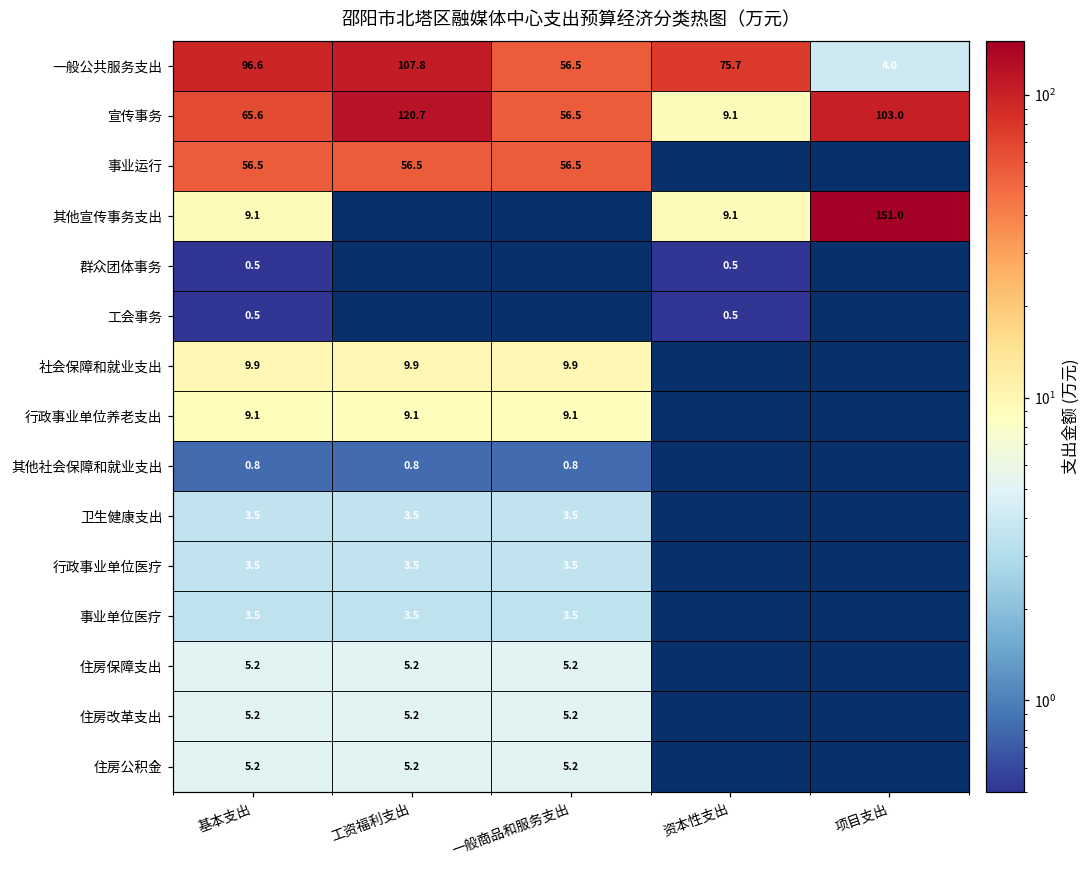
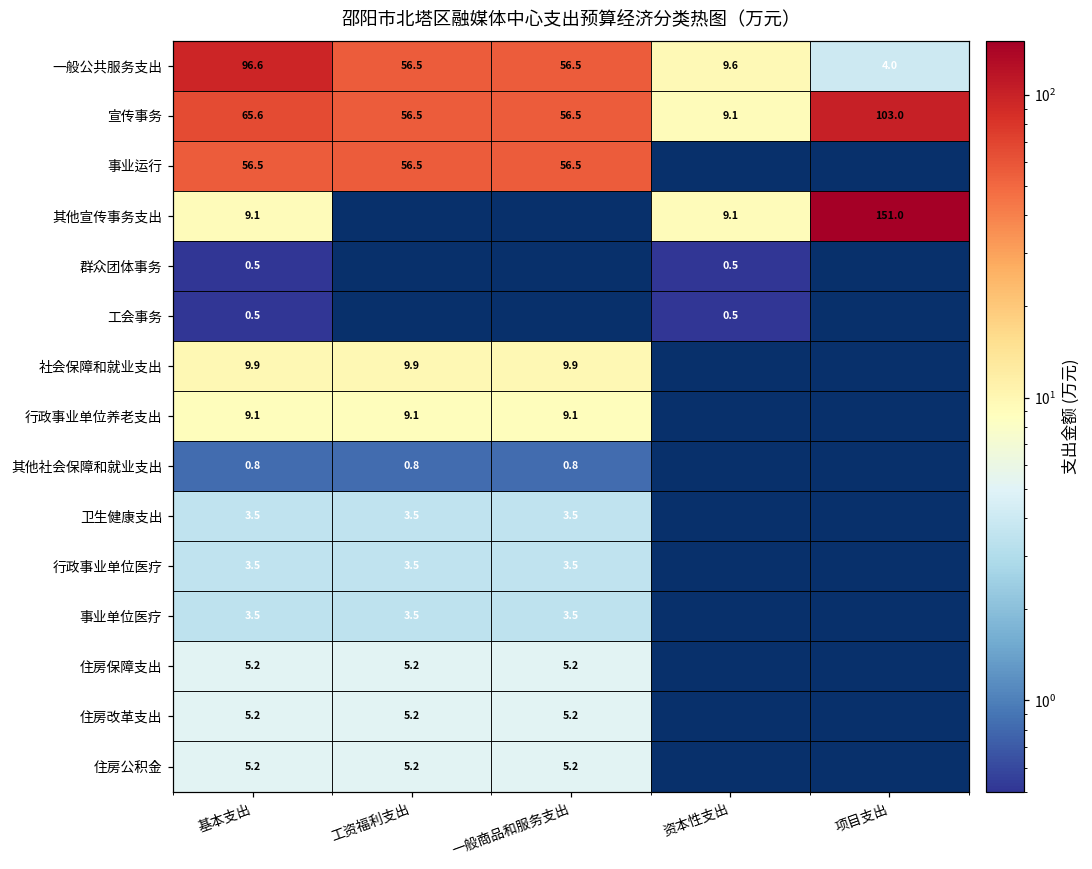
  {
    "一般公共服务支出": {
      "基本支出": 96.6,
-     "工资福利支出": 107.8,
+     "工资福利支出": 56.5,
      "一般商品和服务支出": 56.5,
-     "资本性支出": 75.7,
+     "资本性支出": 9.6,
      "项目支出": 4.0
    },
    "宣传事务": {
      "基本支出": 65.6,
-     "工资福利支出": 120.7,
+     "工资福利支出": 56.5,
      "一般商品和服务支出": 56.5,
      "资本性支出": 9.1,
      "项目支出": 103.0
    },
    "事业运行": {
      "基本支出": 56.5,
      "工资福利支出": 56.5,
      "一般商品和服务支出": 56.5
    },
    "其他宣传事务支出": {
      "基本支出": 9.1,
      "资本性支出": 9.1,
      "项目支出": 151.0
    },
    "群众团体事务": {
      "基本支出": 0.5,
      "资本性支出": 0.5
    },
    "工会事务": {
      "基本支出": 0.5,
      "资本性支出": 0.5
    },
    "社会保障和就业支出": {
      "基本支出": 9.9,
      "工资福利支出": 9.9,
      "一般商品和服务支出": 9.9
    },
    "行政事业单位养老支出": {
      "基本支出": 9.1,
      "工资福利支出": 9.1,
      "一般商品和服务支出": 9.1
    },
    "其他社会保障和就业支出": {
      "基本支出": 0.8,
      "工资福利支出": 0.8,
      "一般商品和服务支出": 0.8
    },
    "卫生健康支出": {
      "基本支出": 3.5,
      "工资福利支出": 3.5,
      "一般商品和服务支出": 3.5
    },
    "行政事业单位医疗": {
      "基本支出": 3.5,
      "工资福利支出": 3.5,
      "一般商品和服务支出": 3.5
    },
    "事业单位医疗": {
      "基本支出": 3.5,
      "工资福利支出": 3.5,
      "一般商品和服务支出": 3.5
    },
    "住房保障支出": {
      "基本支出": 5.2,
      "工资福利支出": 5.2,
      "一般商品和服务支出": 5.2
    },
    "住房改革支出": {
      "基本支出": 5.2,
      "工资福利支出": 5.2,
      "一般商品和服务支出": 5.2
    },
    "住房公积金": {
      "基本支出": 5.2,
      "工资福利支出": 5.2,
      "一般商品和服务支出": 5.2
    }
  }
